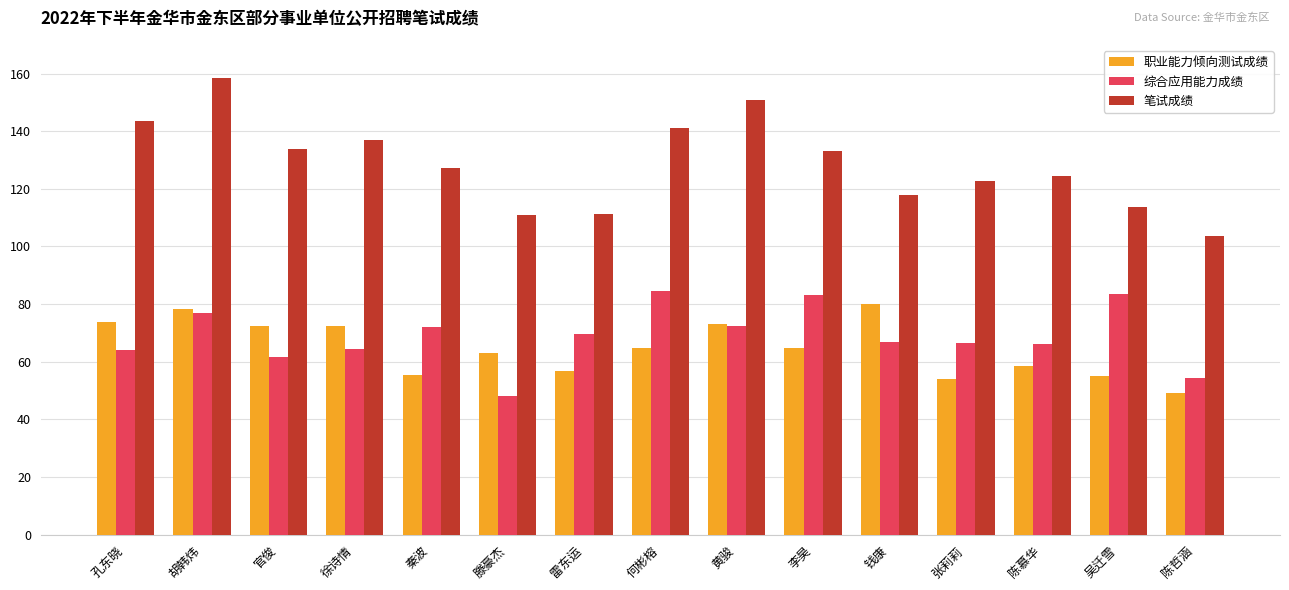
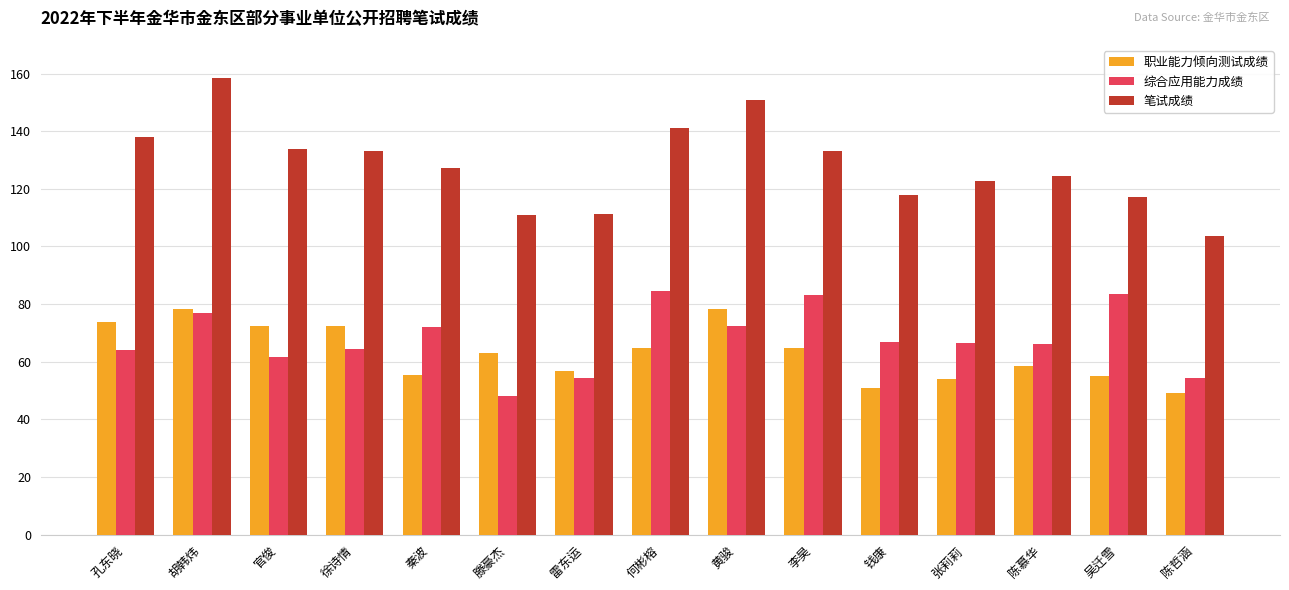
  {
    "职业能力倾向测试成绩": {
      "孔东晓": 74,
      "胡韩炜": 78,
      "官俊": 72,
      "徐诗情": 72,
      "秦波": 55,
      "滕豪杰": 63,
      "雷东运": 57,
      "何彬榕": 65,
-     "黄骏": 73,
+     "黄骏": 78,
      "李昊": 65,
-     "钱康": 80,
+     "钱康": 51,
      "张莉莉": 54,
      "陈慕华": 58,
      "吴迁雪": 55,
      "陈哲涵": 49
    },
    "综合应用能力成绩": {
      "孔东晓": 64,
      "胡韩炜": 77,
      "官俊": 62,
      "徐诗情": 65,
      "秦波": 72,
      "滕豪杰": 48,
-     "雷东运": 70,
+     "雷东运": 55,
      "何彬榕": 85,
      "黄骏": 73,
      "李昊": 83,
      "钱康": 67,
      "张莉莉": 67,
      "陈慕华": 66,
      "吴迁雪": 84,
      "陈哲涵": 55
    },
    "笔试成绩": {
-     "孔东晓": 143,
+     "孔东晓": 138,
      "胡韩炜": 159,
      "官俊": 134,
-     "徐诗情": 137,
+     "徐诗情": 133,
      "秦波": 127,
      "滕豪杰": 111,
      "雷东运": 111,
      "何彬榕": 141,
      "黄骏": 151,
      "李昊": 133,
      "钱康": 118,
      "张莉莉": 123,
      "陈慕华": 124,
-     "吴迁雪": 114,
+     "吴迁雪": 117,
      "陈哲涵": 104
    }
  }
